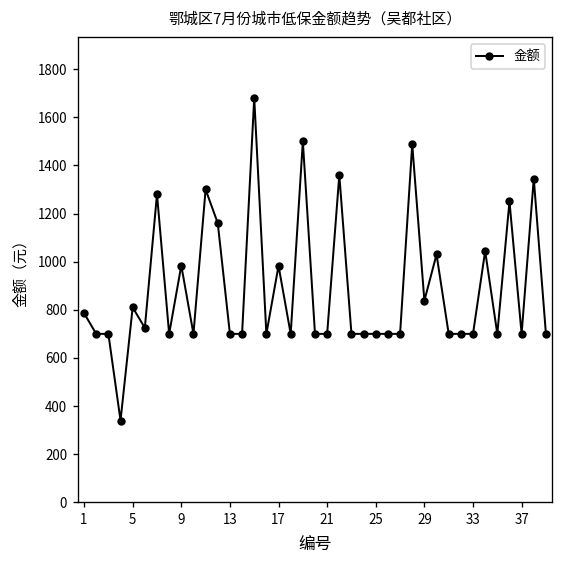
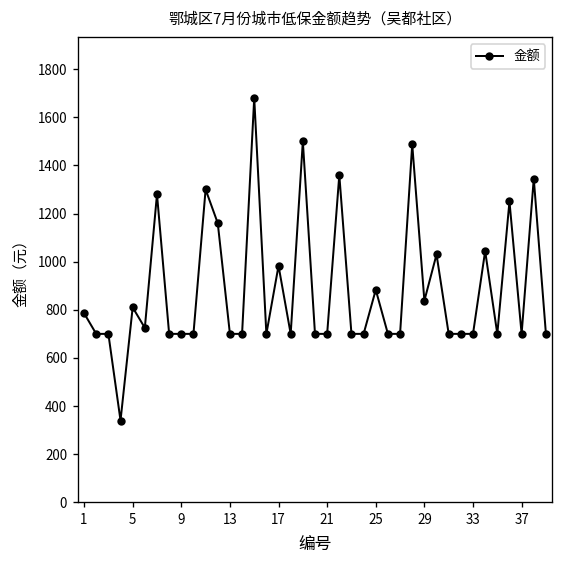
  {
    "1": 790,
    "5": 810,
-   "9": 980,
+   "9": 700,
    "13": 700,
    "17": 980,
    "21": 700,
-   "25": 700,
+   "25": 880,
    "29": 840,
    "33": 700,
    "37": 700
  }
